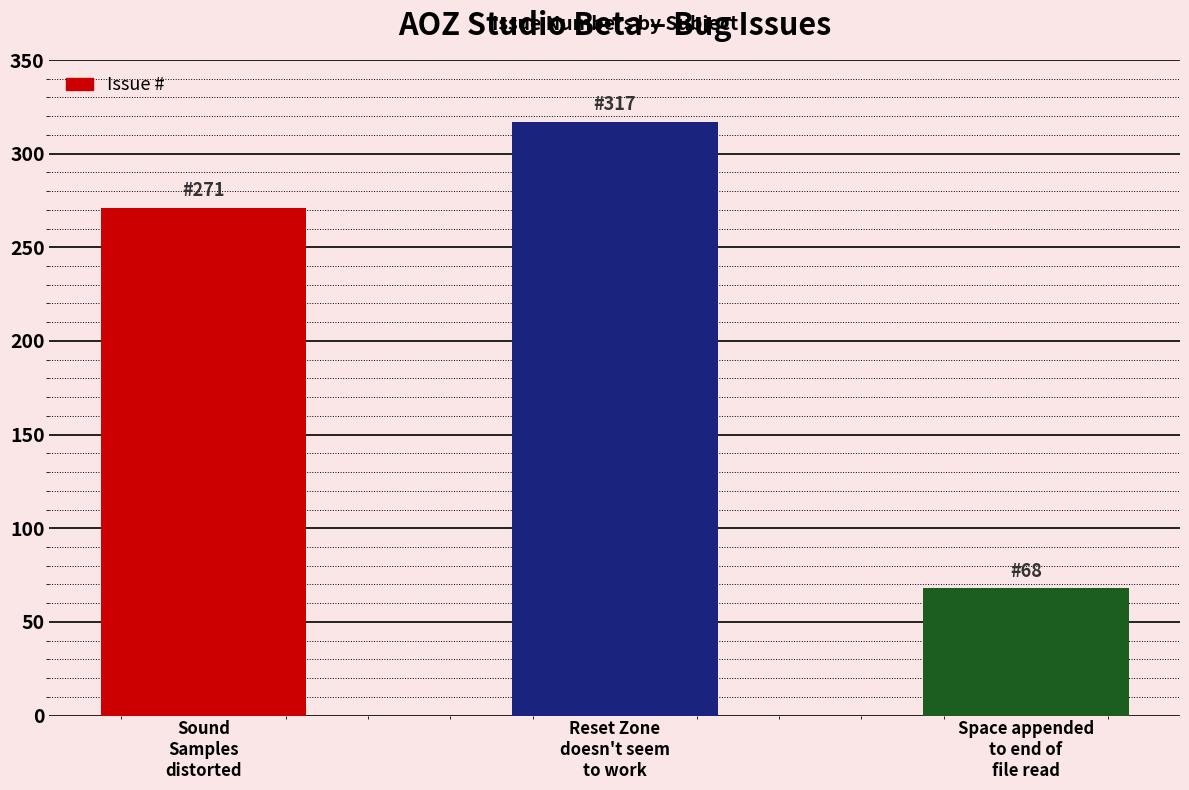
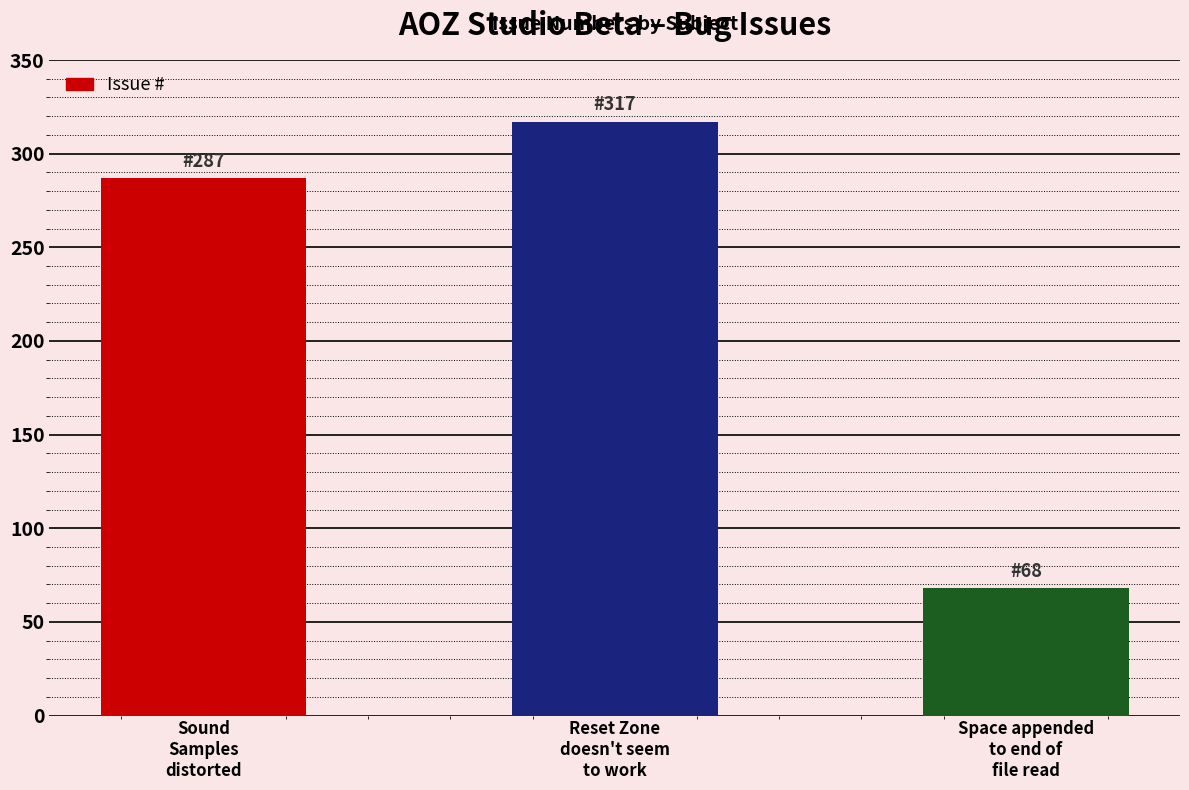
  {
-   "Sound Samples distorted": 271,
+   "Sound Samples distorted": 287,
    "Reset Zone doesn't seem to work": 317,
    "Space appended to end of file read": 68
  }
